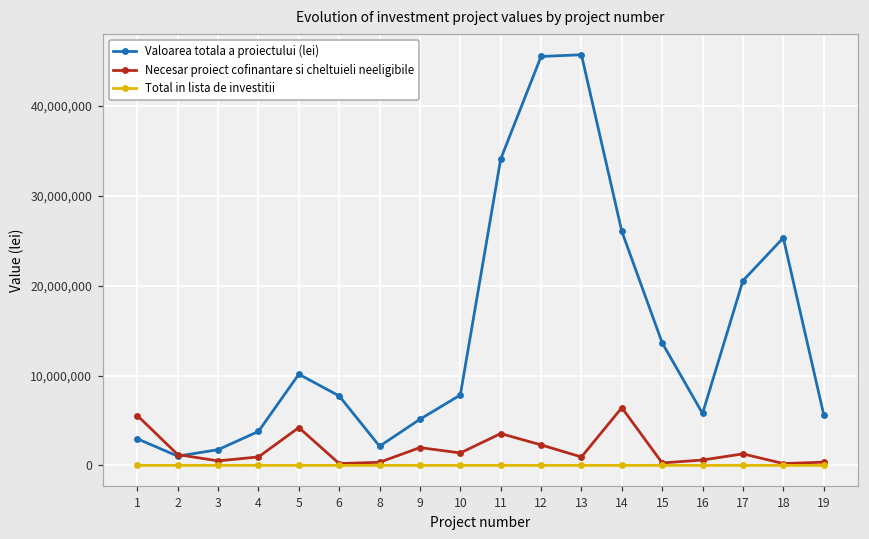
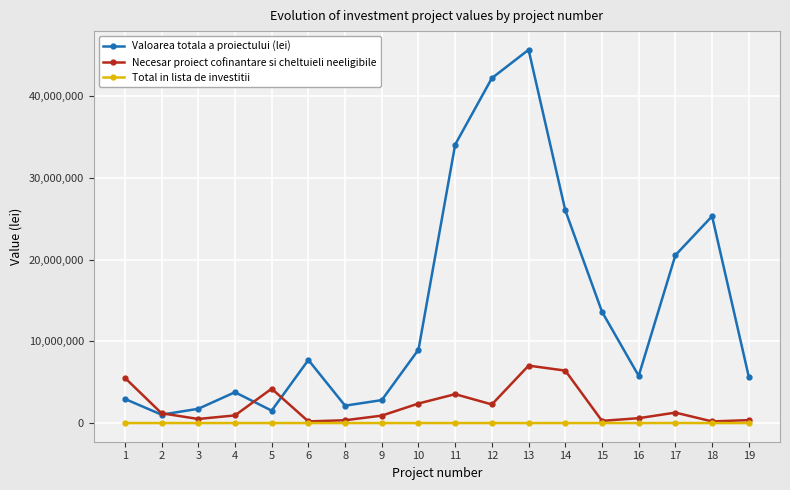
  {
    "Valoarea totala a proiectului (lei)": {
      "1": "3,000,000",
      "3": "2,000,000",
      "4": "4,000,000",
-     "5": "10,000,000",
+     "5": "2,000,000",
      "6": "8,000,000",
      "8": "2,000,000",
-     "9": "5,000,000",
-     "10": "8,000,000",
+     "9": "3,000,000",
+     "10": "9,000,000",
      "11": "34,000,000",
-     "12": "46,000,000",
+     "12": "42,000,000",
      "13": "46,000,000",
      "14": "26,000,000",
      "15": "14,000,000",
      "16": "6,000,000",
      "17": "21,000,000",
      "18": "25,000,000",
      "19": "6,000,000"
    },
    "Necesar proiect cofinantare si cheltuieli neeligibile": {
      "1": "6,000,000",
      "3": "1,000,000",
      "4": "1,000,000",
      "5": "4,000,000",
      "8": "0",
-     "9": "2,000,000",
-     "10": "1,000,000",
+     "9": "1,000,000",
+     "10": "2,000,000",
      "11": "4,000,000",
      "12": "2,000,000",
-     "13": "1,000,000",
+     "13": "7,000,000",
      "14": "6,000,000",
      "16": "1,000,000",
      "17": "1,000,000",
      "19": "0"
    },
    "Total in lista de investitii": {
      "1": "0",
      "2": "0",
      "3": "0",
      "4": "0",
      "5": "0",
      "8": "0",
      "9": "0",
      "10": "0",
      "11": "0",
      "12": "0",
      "13": "0",
      "14": "0",
      "16": "0",
      "17": "0",
      "19": "0"
    }
  }
